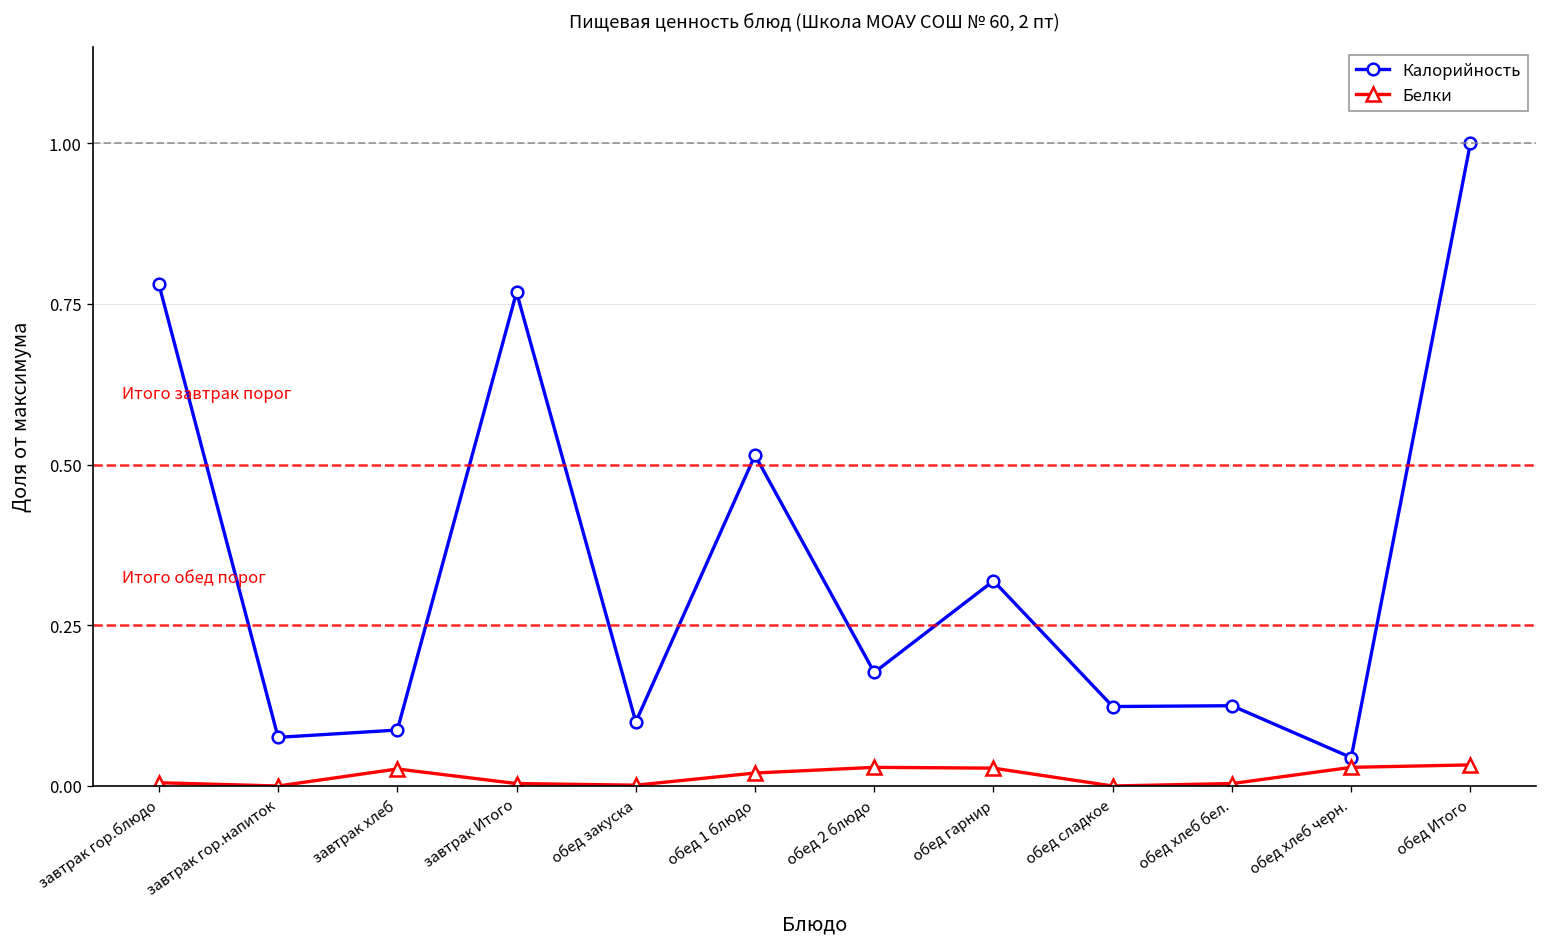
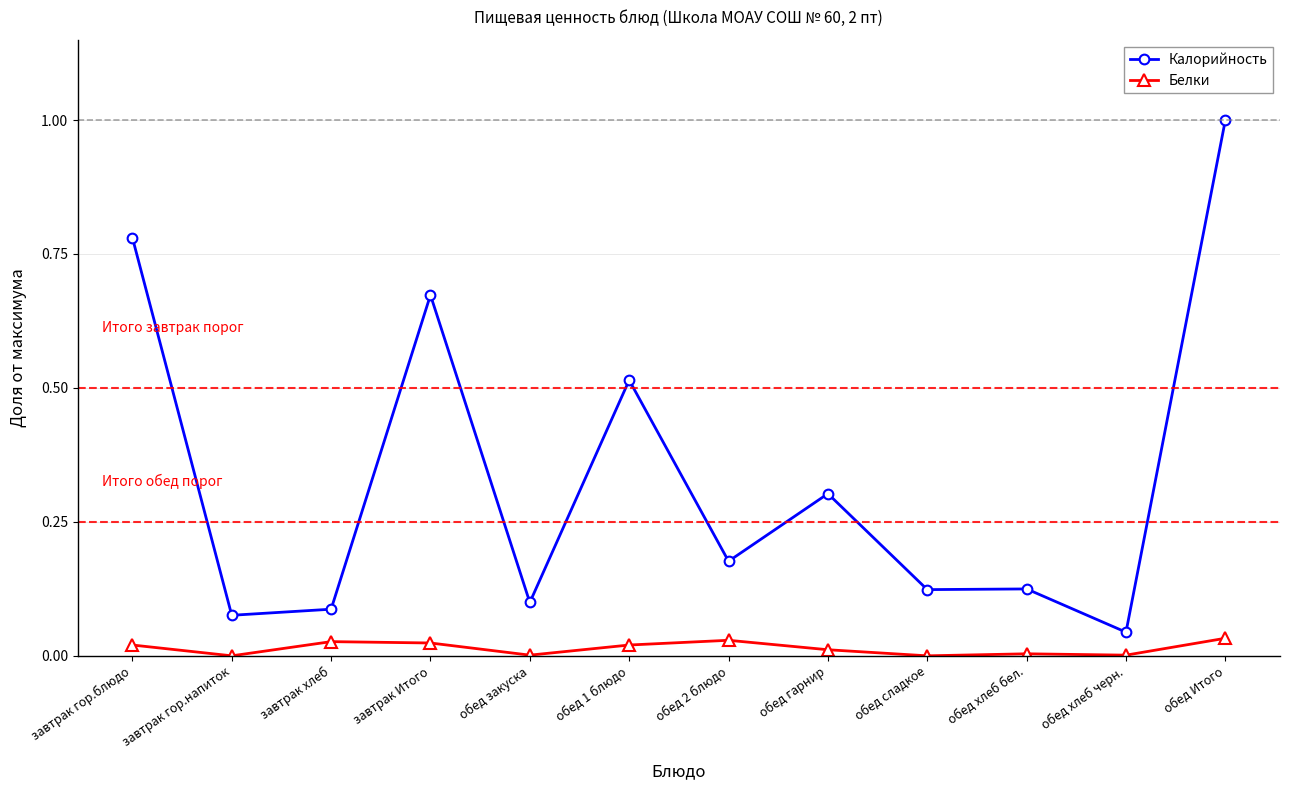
  {
    "Калорийность": {
      "завтрак гор.блюдо": 0.78,
      "завтрак гор.напиток": 0.08,
      "завтрак хлеб": 0.09,
-     "завтрак Итого": 0.77,
+     "завтрак Итого": 0.67,
      "обед закуска": 0.10,
      "обед 1 блюдо": 0.51,
      "обед 2 блюдо": 0.18,
-     "обед гарнир": 0.32,
+     "обед гарнир": 0.30,
      "обед сладкое": 0.12,
      "обед хлеб бел.": 0.12,
      "обед хлеб черн.": 0.04,
      "обед Итого": 1.00
    },
    "Белки": {
-     "завтрак гор.блюдо": 0.01,
+     "завтрак гор.блюдо": 0.02,
      "завтрак гор.напиток": 0.00,
      "завтрак хлеб": 0.03,
-     "завтрак Итого": 0.00,
+     "завтрак Итого": 0.02,
      "обед закуска": 0.00,
      "обед 1 блюдо": 0.02,
      "обед 2 блюдо": 0.03,
-     "обед гарнир": 0.03,
+     "обед гарнир": 0.01,
      "обед сладкое": 0.00,
      "обед хлеб бел.": 0.00,
-     "обед хлеб черн.": 0.03,
+     "обед хлеб черн.": 0.00,
      "обед Итого": 0.03
    }
  }
